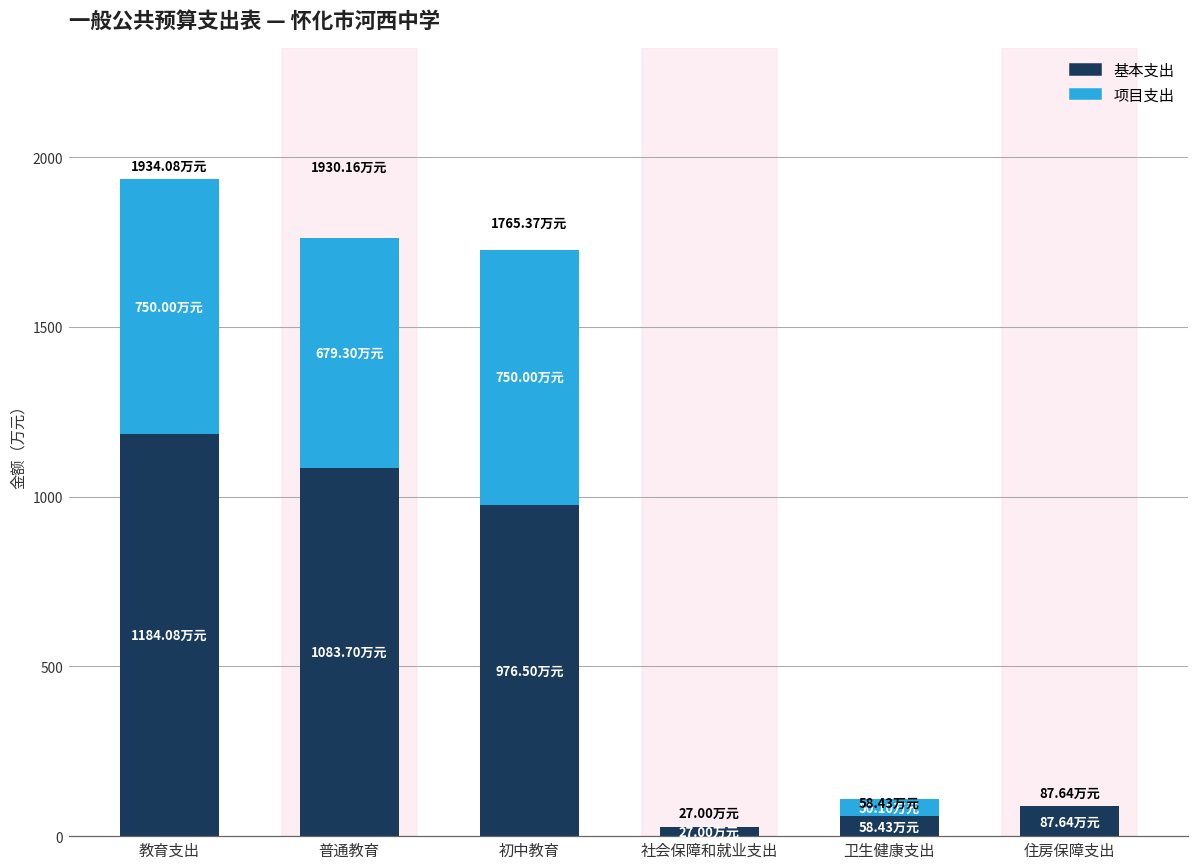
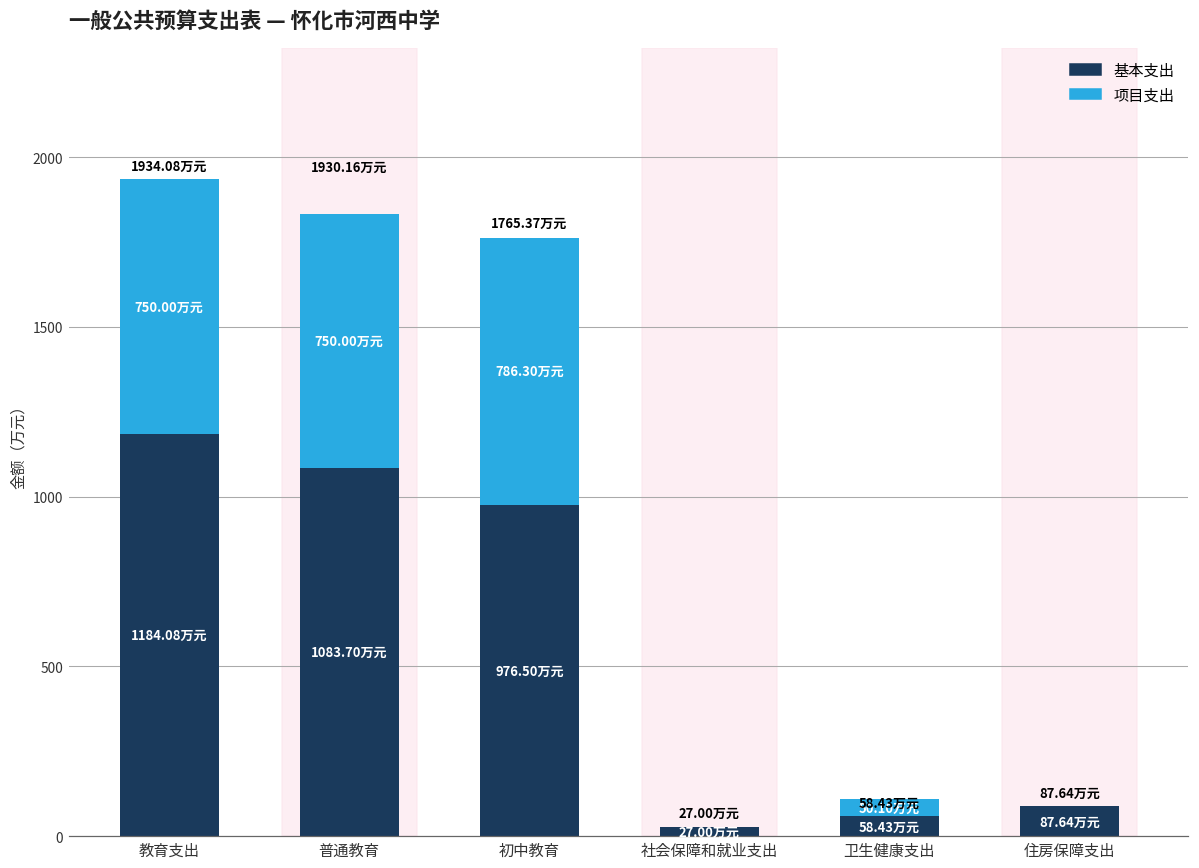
  {
    "基本支出": {
      "教育支出": 1184.08,
      "普通教育": 1083.70,
      "初中教育": 976.50,
      "社会保障和就业支出": 27.00,
      "卫生健康支出": 58.43,
      "住房保障支出": 87.64
    },
    "项目支出": {
      "教育支出": 750.00,
-     "普通教育": 679.30,
-     "初中教育": 750.00
+     "普通教育": 750.00,
+     "初中教育": 786.30
    }
  }
